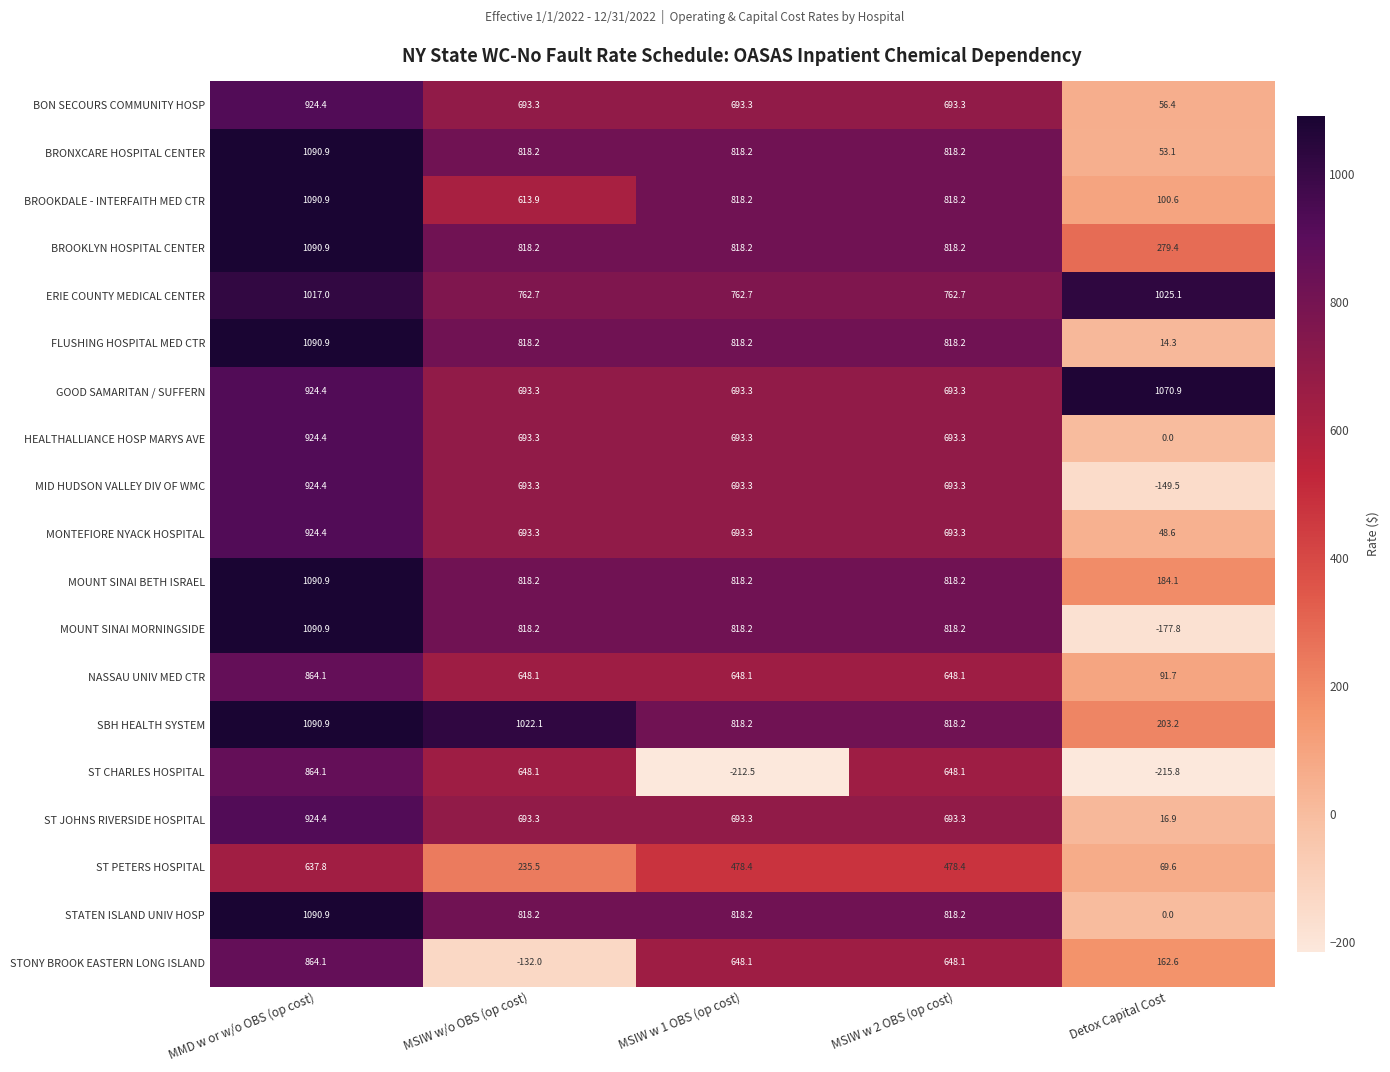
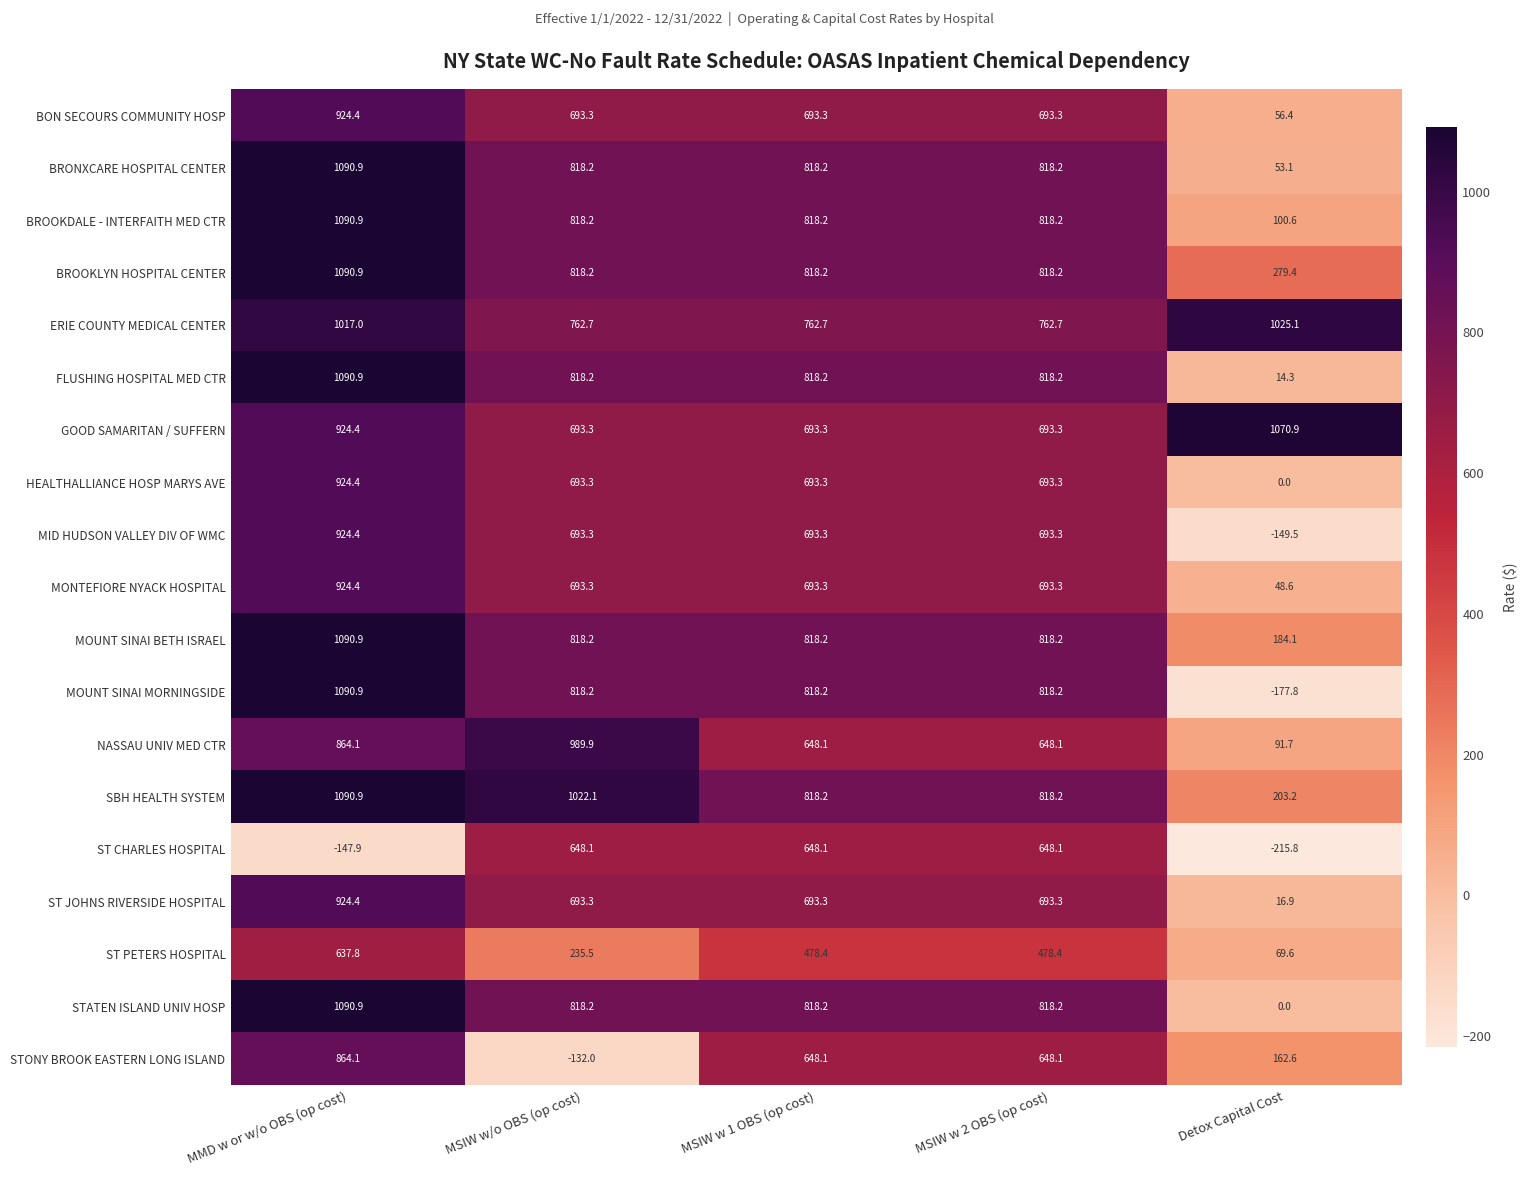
  {
    "BON SECOURS COMMUNITY HOSP": {
      "MMD w or w/o OBS (op cost)": 924.4,
      "MSIW w/o OBS (op cost)": 693.3,
      "MSIW w 1 OBS (op cost)": 693.3,
      "MSIW w 2 OBS (op cost)": 693.3,
      "Detox Capital Cost": 56.4
    },
    "BRONXCARE HOSPITAL CENTER": {
      "MMD w or w/o OBS (op cost)": 1090.9,
      "MSIW w/o OBS (op cost)": 818.2,
      "MSIW w 1 OBS (op cost)": 818.2,
      "MSIW w 2 OBS (op cost)": 818.2,
      "Detox Capital Cost": 53.1
    },
    "BROOKDALE - INTERFAITH MED CTR": {
      "MMD w or w/o OBS (op cost)": 1090.9,
-     "MSIW w/o OBS (op cost)": 613.9,
+     "MSIW w/o OBS (op cost)": 818.2,
      "MSIW w 1 OBS (op cost)": 818.2,
      "MSIW w 2 OBS (op cost)": 818.2,
      "Detox Capital Cost": 100.6
    },
    "BROOKLYN HOSPITAL CENTER": {
      "MMD w or w/o OBS (op cost)": 1090.9,
      "MSIW w/o OBS (op cost)": 818.2,
      "MSIW w 1 OBS (op cost)": 818.2,
      "MSIW w 2 OBS (op cost)": 818.2,
      "Detox Capital Cost": 279.4
    },
    "ERIE COUNTY MEDICAL CENTER": {
      "MMD w or w/o OBS (op cost)": 1017.0,
      "MSIW w/o OBS (op cost)": 762.7,
      "MSIW w 1 OBS (op cost)": 762.7,
      "MSIW w 2 OBS (op cost)": 762.7,
      "Detox Capital Cost": 1025.1
    },
    "FLUSHING HOSPITAL MED CTR": {
      "MMD w or w/o OBS (op cost)": 1090.9,
      "MSIW w/o OBS (op cost)": 818.2,
      "MSIW w 1 OBS (op cost)": 818.2,
      "MSIW w 2 OBS (op cost)": 818.2,
      "Detox Capital Cost": 14.3
    },
    "GOOD SAMARITAN / SUFFERN": {
      "MMD w or w/o OBS (op cost)": 924.4,
      "MSIW w/o OBS (op cost)": 693.3,
      "MSIW w 1 OBS (op cost)": 693.3,
      "MSIW w 2 OBS (op cost)": 693.3,
      "Detox Capital Cost": 1070.9
    },
    "HEALTHALLIANCE HOSP MARYS AVE": {
      "MMD w or w/o OBS (op cost)": 924.4,
      "MSIW w/o OBS (op cost)": 693.3,
      "MSIW w 1 OBS (op cost)": 693.3,
      "MSIW w 2 OBS (op cost)": 693.3,
      "Detox Capital Cost": 0.0
    },
    "MID HUDSON VALLEY DIV OF WMC": {
      "MMD w or w/o OBS (op cost)": 924.4,
      "MSIW w/o OBS (op cost)": 693.3,
      "MSIW w 1 OBS (op cost)": 693.3,
      "MSIW w 2 OBS (op cost)": 693.3,
      "Detox Capital Cost": -149.5
    },
    "MONTEFIORE NYACK HOSPITAL": {
      "MMD w or w/o OBS (op cost)": 924.4,
      "MSIW w/o OBS (op cost)": 693.3,
      "MSIW w 1 OBS (op cost)": 693.3,
      "MSIW w 2 OBS (op cost)": 693.3,
      "Detox Capital Cost": 48.6
    },
    "MOUNT SINAI BETH ISRAEL": {
      "MMD w or w/o OBS (op cost)": 1090.9,
      "MSIW w/o OBS (op cost)": 818.2,
      "MSIW w 1 OBS (op cost)": 818.2,
      "MSIW w 2 OBS (op cost)": 818.2,
      "Detox Capital Cost": 184.1
    },
    "MOUNT SINAI MORNINGSIDE": {
      "MMD w or w/o OBS (op cost)": 1090.9,
      "MSIW w/o OBS (op cost)": 818.2,
      "MSIW w 1 OBS (op cost)": 818.2,
      "MSIW w 2 OBS (op cost)": 818.2,
      "Detox Capital Cost": -177.8
    },
    "NASSAU UNIV MED CTR": {
      "MMD w or w/o OBS (op cost)": 864.1,
-     "MSIW w/o OBS (op cost)": 648.1,
+     "MSIW w/o OBS (op cost)": 989.9,
      "MSIW w 1 OBS (op cost)": 648.1,
      "MSIW w 2 OBS (op cost)": 648.1,
      "Detox Capital Cost": 91.7
    },
    "SBH HEALTH SYSTEM": {
      "MMD w or w/o OBS (op cost)": 1090.9,
      "MSIW w/o OBS (op cost)": 1022.1,
      "MSIW w 1 OBS (op cost)": 818.2,
      "MSIW w 2 OBS (op cost)": 818.2,
      "Detox Capital Cost": 203.2
    },
    "ST CHARLES HOSPITAL": {
-     "MMD w or w/o OBS (op cost)": 864.1,
+     "MMD w or w/o OBS (op cost)": -147.9,
      "MSIW w/o OBS (op cost)": 648.1,
-     "MSIW w 1 OBS (op cost)": -212.5,
+     "MSIW w 1 OBS (op cost)": 648.1,
      "MSIW w 2 OBS (op cost)": 648.1,
      "Detox Capital Cost": -215.8
    },
    "ST JOHNS RIVERSIDE HOSPITAL": {
      "MMD w or w/o OBS (op cost)": 924.4,
      "MSIW w/o OBS (op cost)": 693.3,
      "MSIW w 1 OBS (op cost)": 693.3,
      "MSIW w 2 OBS (op cost)": 693.3,
      "Detox Capital Cost": 16.9
    },
    "ST PETERS HOSPITAL": {
      "MMD w or w/o OBS (op cost)": 637.8,
      "MSIW w/o OBS (op cost)": 235.5,
      "MSIW w 1 OBS (op cost)": 478.4,
      "MSIW w 2 OBS (op cost)": 478.4,
      "Detox Capital Cost": 69.6
    },
    "STATEN ISLAND UNIV HOSP": {
      "MMD w or w/o OBS (op cost)": 1090.9,
      "MSIW w/o OBS (op cost)": 818.2,
      "MSIW w 1 OBS (op cost)": 818.2,
      "MSIW w 2 OBS (op cost)": 818.2,
      "Detox Capital Cost": 0.0
    },
    "STONY BROOK EASTERN LONG ISLAND": {
      "MMD w or w/o OBS (op cost)": 864.1,
      "MSIW w/o OBS (op cost)": -132.0,
      "MSIW w 1 OBS (op cost)": 648.1,
      "MSIW w 2 OBS (op cost)": 648.1,
      "Detox Capital Cost": 162.6
    }
  }
